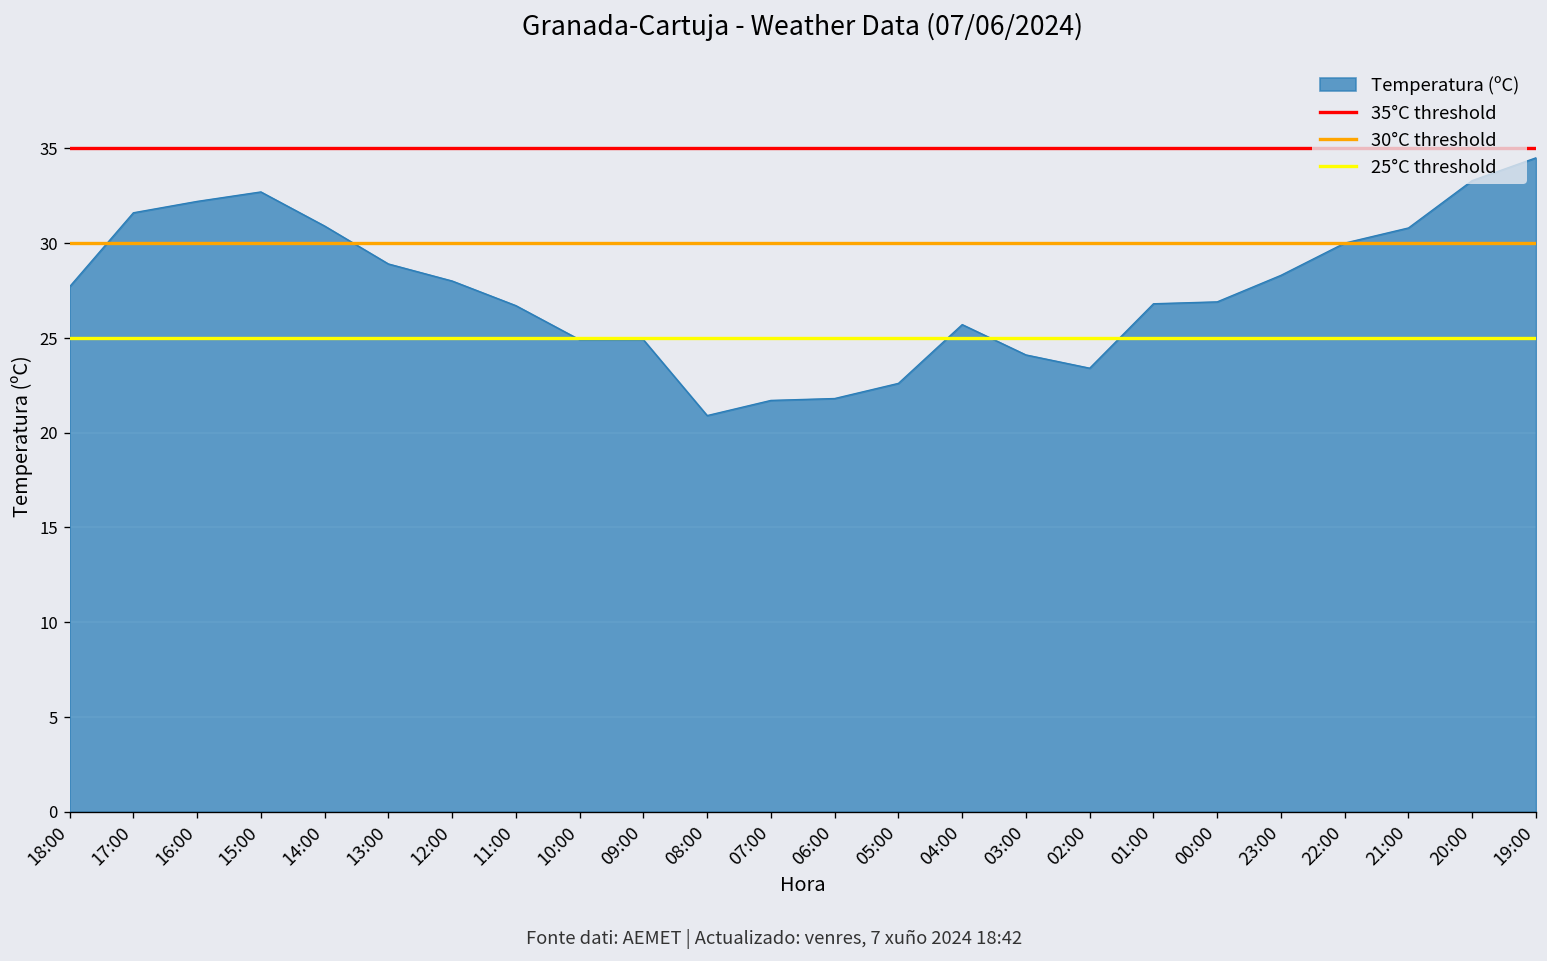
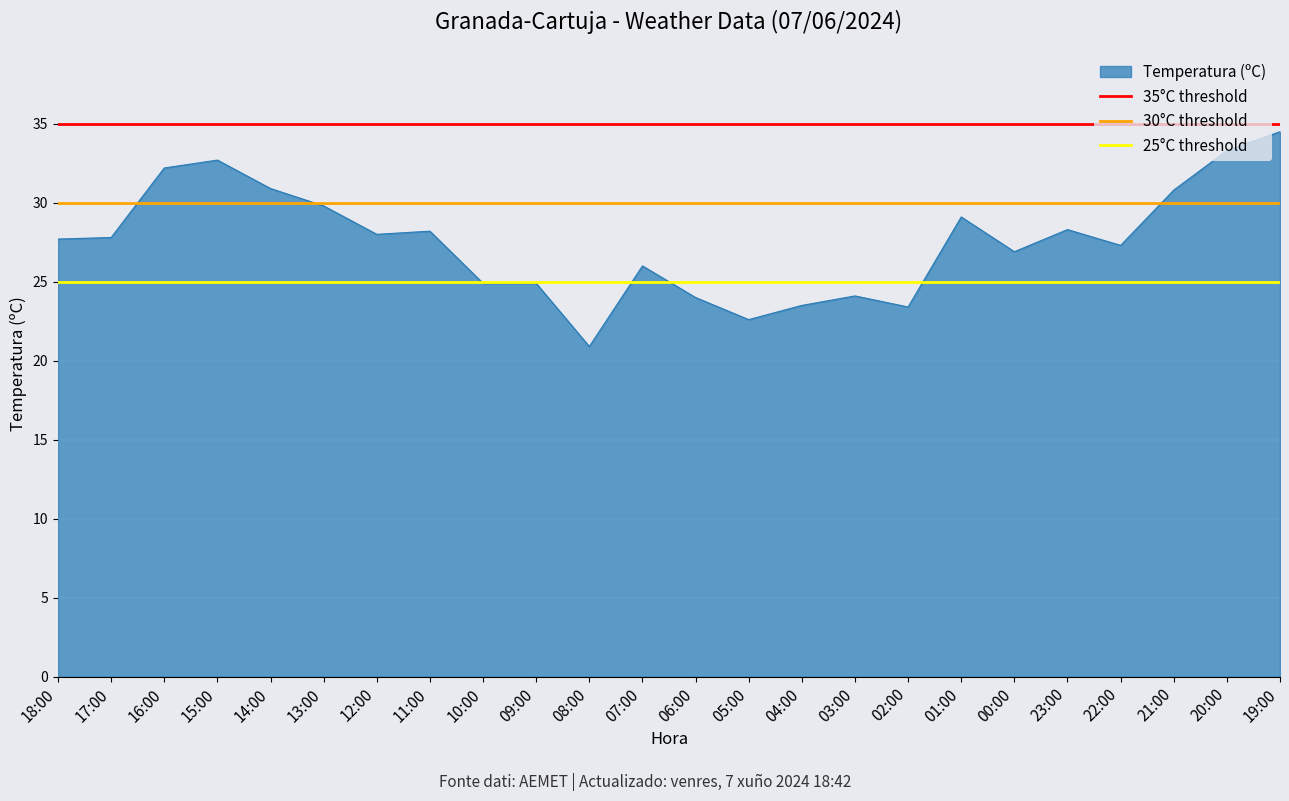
  {
    "18:00": 27.7,
-   "17:00": 31.6,
+   "17:00": 27.8,
    "16:00": 32.2,
    "15:00": 32.7,
    "14:00": 30.9,
-   "13:00": 28.9,
+   "13:00": 29.8,
    "12:00": 28.0,
-   "11:00": 26.7,
+   "11:00": 28.2,
    "10:00": 24.9,
    "09:00": 24.9,
    "08:00": 20.9,
-   "07:00": 21.7,
-   "06:00": 21.8,
+   "07:00": 26.0,
+   "06:00": 24.0,
    "05:00": 22.6,
-   "04:00": 25.7,
+   "04:00": 23.5,
    "03:00": 24.1,
    "02:00": 23.4,
-   "01:00": 26.8,
+   "01:00": 29.1,
    "00:00": 26.9,
    "23:00": 28.3,
-   "22:00": 30.0,
+   "22:00": 27.3,
    "21:00": 30.8,
    "19:00": 34.5
  }
